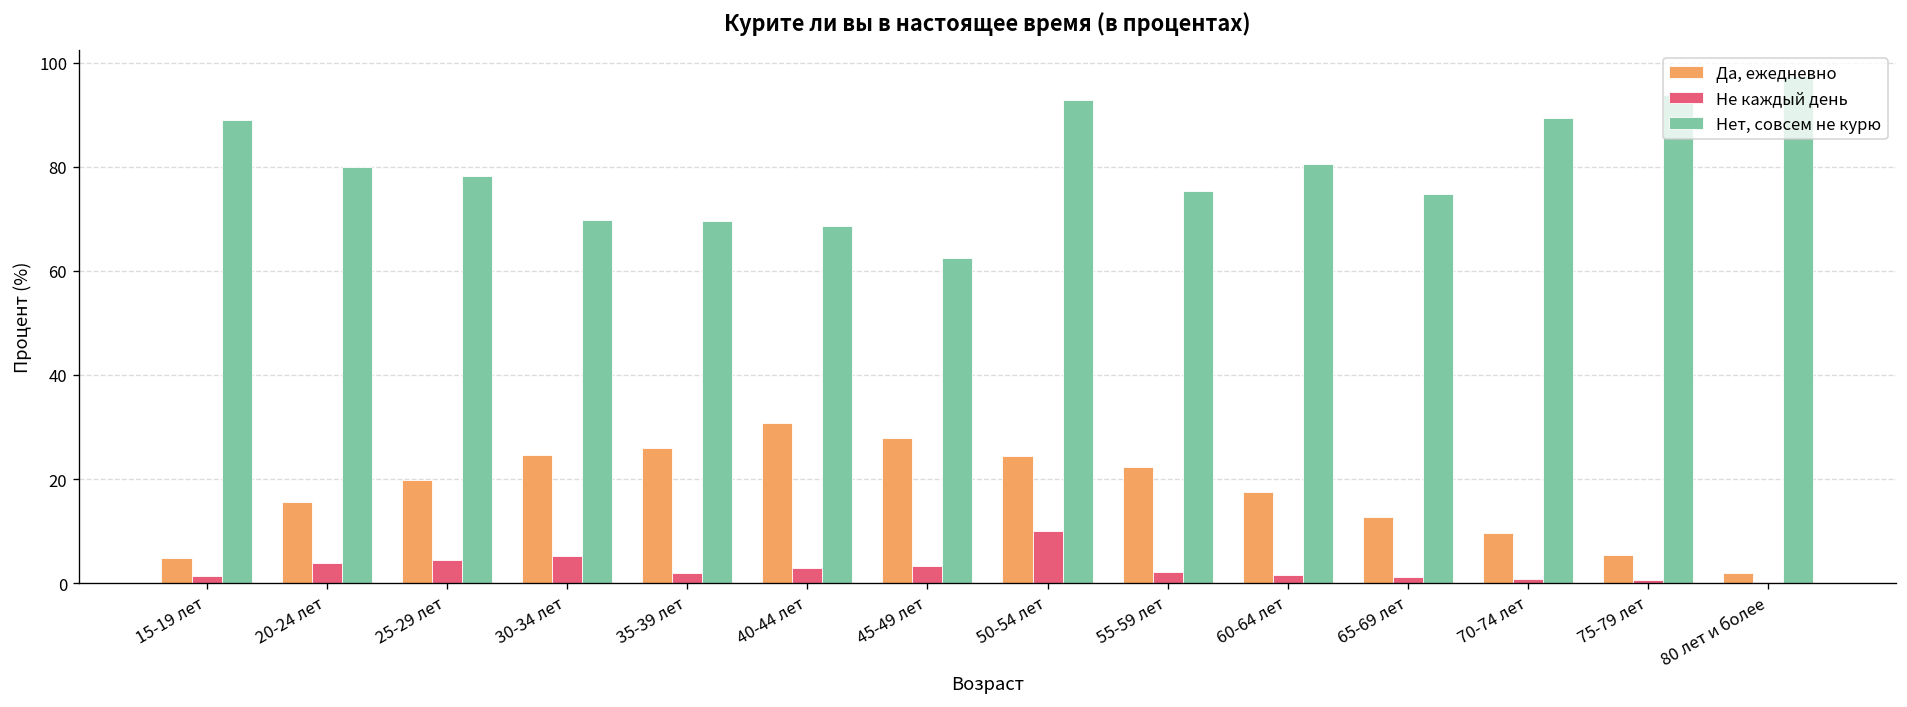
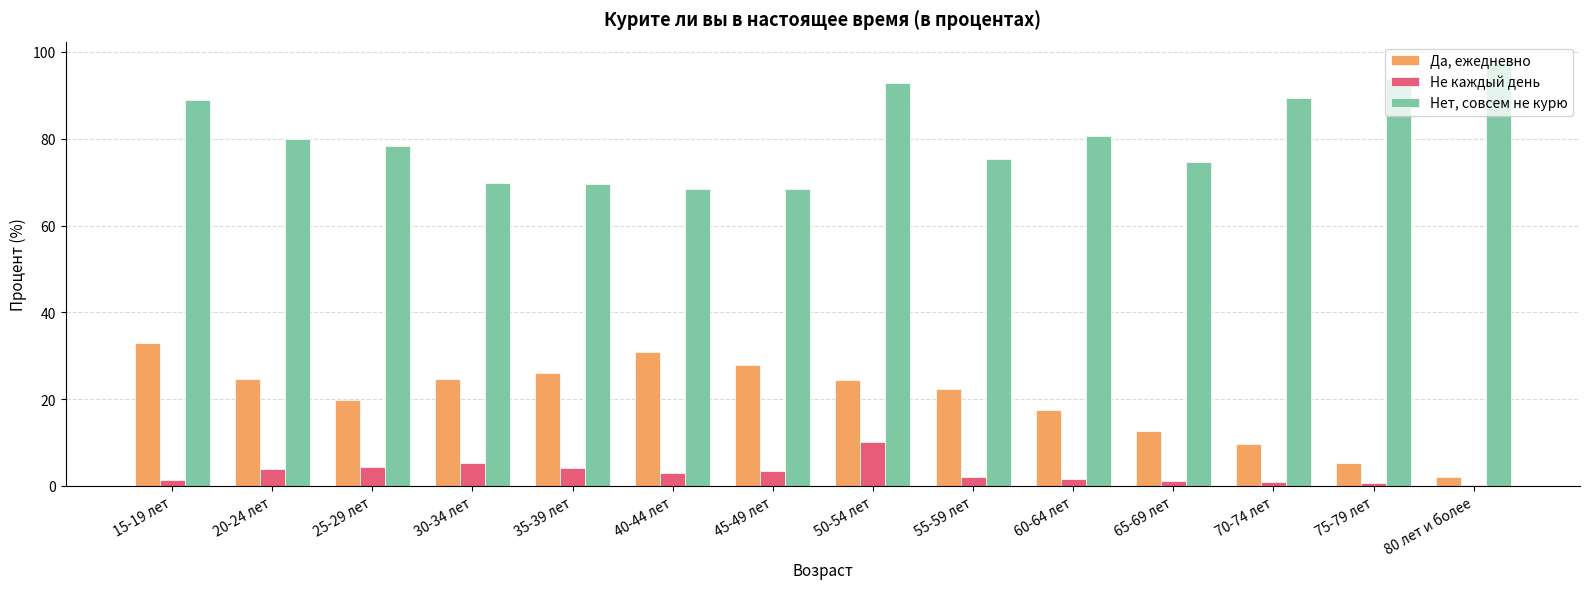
  {
    "Да, ежедневно": {
-     "15-19 лет": 5,
-     "20-24 лет": 16,
+     "15-19 лет": 33,
+     "20-24 лет": 25,
      "25-29 лет": 20,
      "30-34 лет": 25,
      "35-39 лет": 26,
      "40-44 лет": 31,
      "45-49 лет": 28,
      "50-54 лет": 24,
      "55-59 лет": 22,
      "60-64 лет": 18,
      "65-69 лет": 13,
      "70-74 лет": 10,
      "75-79 лет": 5,
      "80 лет и более": 2
    },
    "Не каждый день": {
      "15-19 лет": 1,
      "20-24 лет": 4,
      "25-29 лет": 4,
      "30-34 лет": 5,
-     "35-39 лет": 2,
+     "35-39 лет": 4,
      "40-44 лет": 3,
      "45-49 лет": 3,
      "50-54 лет": 10,
      "55-59 лет": 2,
      "60-64 лет": 2,
      "65-69 лет": 1,
      "70-74 лет": 1,
      "75-79 лет": 1
    },
    "Нет, совсем не курю": {
      "15-19 лет": 89,
      "20-24 лет": 80,
      "25-29 лет": 78,
      "30-34 лет": 70,
      "35-39 лет": 70,
      "40-44 лет": 69,
-     "45-49 лет": 62,
+     "45-49 лет": 68,
      "50-54 лет": 93,
      "55-59 лет": 75,
      "60-64 лет": 81,
      "65-69 лет": 75,
      "70-74 лет": 89
    }
  }
